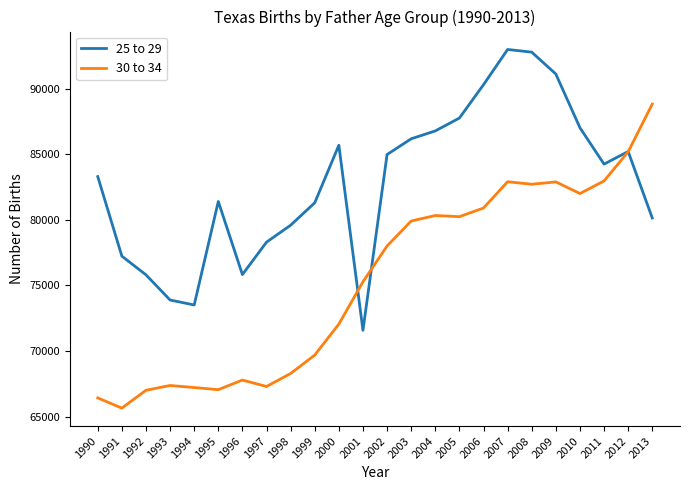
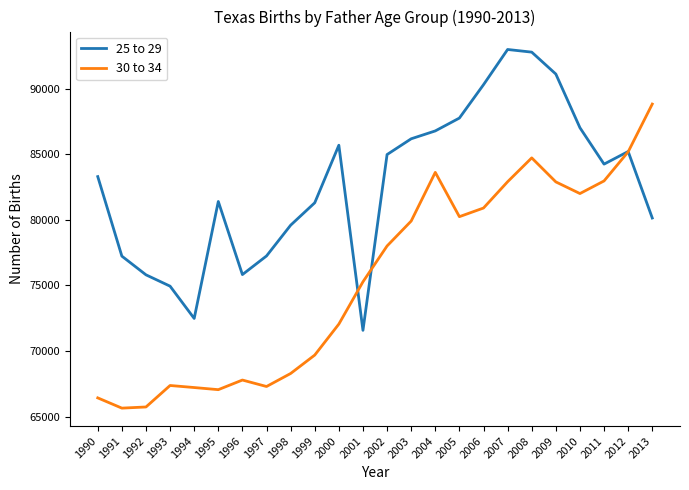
  {
    "25 to 29": {
      "1990": 83300,
      "1991": 77200,
      "1992": 75800,
-     "1993": 73900,
-     "1994": 73500,
+     "1993": 74900,
+     "1994": 72500,
      "1995": 81400,
      "1996": 75800,
-     "1997": 78300,
+     "1997": 77200,
      "1998": 79600,
      "1999": 81300,
      "2000": 85700,
      "2001": 71600,
      "2002": 85000,
      "2003": 86200,
      "2004": 86800,
      "2005": 87800,
      "2006": 90300,
      "2007": 93000,
      "2008": 92800,
      "2009": 91100,
      "2010": 87000,
      "2011": 84200,
      "2013": 80100
    },
    "30 to 34": {
      "1990": 66400,
      "1991": 65700,
-     "1992": 67000,
+     "1992": 65700,
      "1993": 67400,
      "1994": 67200,
      "1995": 67100,
      "1996": 67800,
      "1997": 67300,
      "1998": 68300,
      "1999": 69700,
      "2000": 72100,
      "2001": 75300,
      "2002": 78000,
      "2003": 79900,
-     "2004": 80300,
+     "2004": 83600,
      "2005": 80200,
      "2006": 80900,
      "2007": 82900,
-     "2008": 82700,
+     "2008": 84700,
      "2009": 82900,
      "2010": 82000,
      "2011": 83000,
      "2013": 88800
    }
  }
